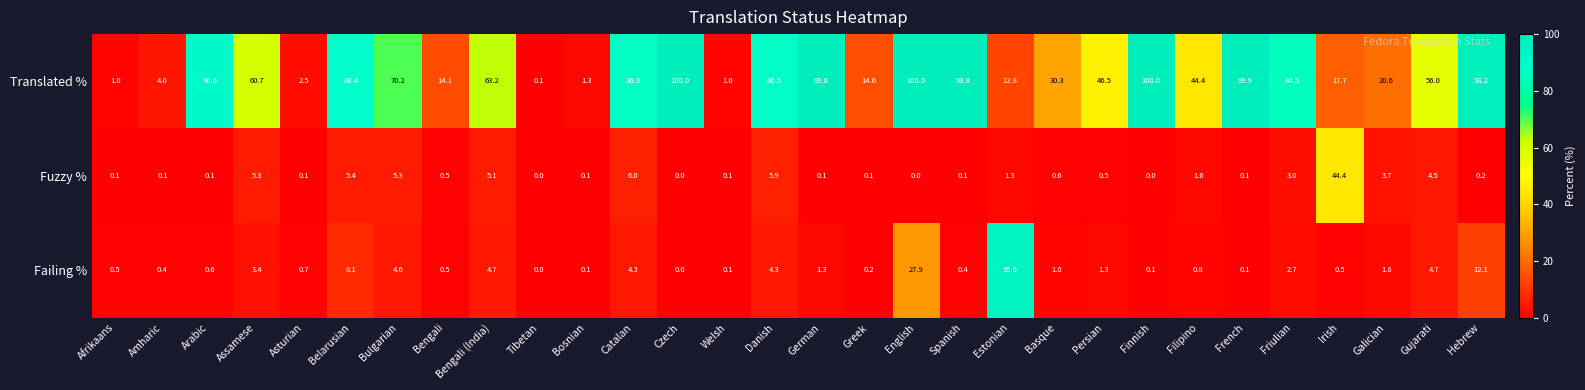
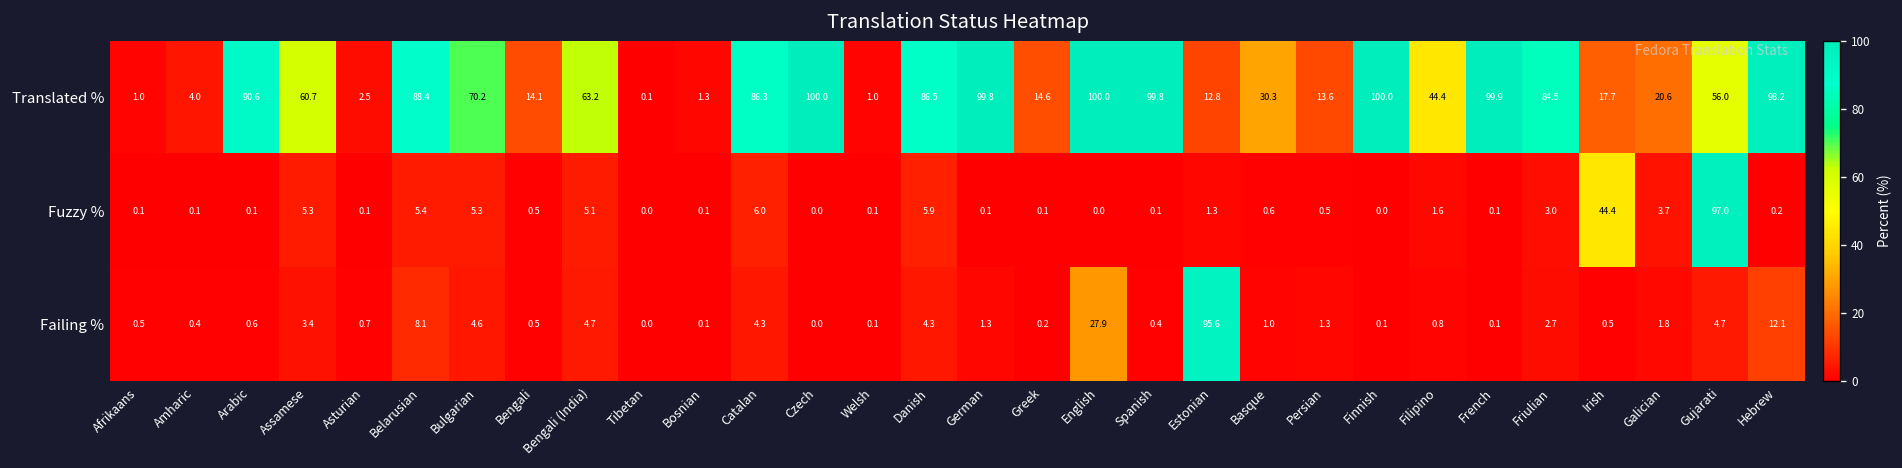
  {
    "Translated %": {
      "Afrikaans": 1.0,
      "Amharic": 4.0,
      "Arabic": 90.6,
      "Assamese": 60.7,
      "Asturian": 2.5,
      "Belarusian": 88.4,
      "Bulgarian": 70.2,
      "Bengali": 14.1,
      "Bengali (India)": 63.2,
      "Tibetan": 0.1,
      "Bosnian": 1.3,
      "Catalan": 86.3,
      "Czech": 100.0,
      "Welsh": 1.0,
      "Danish": 86.5,
      "German": 99.8,
      "Greek": 14.6,
      "English": 100.0,
      "Spanish": 99.8,
      "Estonian": 12.8,
      "Basque": 30.3,
-     "Persian": 46.5,
+     "Persian": 13.6,
      "Finnish": 100.0,
      "Filipino": 44.4,
      "French": 99.9,
      "Friulian": 84.5,
      "Irish": 17.7,
      "Galician": 20.6,
      "Hebrew": 98.2
    },
    "Fuzzy %": {
      "Afrikaans": 0.1,
      "Amharic": 0.1,
      "Arabic": 0.1,
      "Assamese": 5.3,
      "Asturian": 0.1,
      "Belarusian": 5.4,
      "Bulgarian": 5.3,
      "Bengali": 0.5,
      "Bengali (India)": 5.1,
      "Tibetan": 0.0,
      "Bosnian": 0.1,
      "Catalan": 6.0,
      "Czech": 0.0,
      "Welsh": 0.1,
      "Danish": 5.9,
      "German": 0.1,
      "Greek": 0.1,
      "English": 0.0,
      "Spanish": 0.1,
      "Estonian": 1.3,
      "Basque": 0.6,
      "Persian": 0.5,
      "Finnish": 0.0,
      "Filipino": 1.6,
      "French": 0.1,
      "Friulian": 3.0,
      "Irish": 44.4,
      "Galician": 3.7,
-     "Gujarati": 4.5,
+     "Gujarati": 97.0,
      "Hebrew": 0.2
    },
    "Failing %": {
      "Afrikaans": 0.5,
      "Amharic": 0.4,
      "Arabic": 0.6,
      "Assamese": 3.4,
      "Asturian": 0.7,
      "Belarusian": 8.1,
      "Bulgarian": 4.6,
      "Bengali": 0.5,
      "Bengali (India)": 4.7,
      "Tibetan": 0.0,
      "Bosnian": 0.1,
      "Catalan": 4.3,
      "Czech": 0.0,
      "Welsh": 0.1,
      "Danish": 4.3,
      "German": 1.3,
      "Greek": 0.2,
      "English": 27.9,
      "Spanish": 0.4,
      "Estonian": 95.6,
      "Basque": 1.0,
      "Persian": 1.3,
      "Finnish": 0.1,
      "Filipino": 0.8,
      "French": 0.1,
      "Friulian": 2.7,
      "Irish": 0.5,
      "Galician": 1.8,
      "Gujarati": 4.7,
      "Hebrew": 12.1
    }
  }
